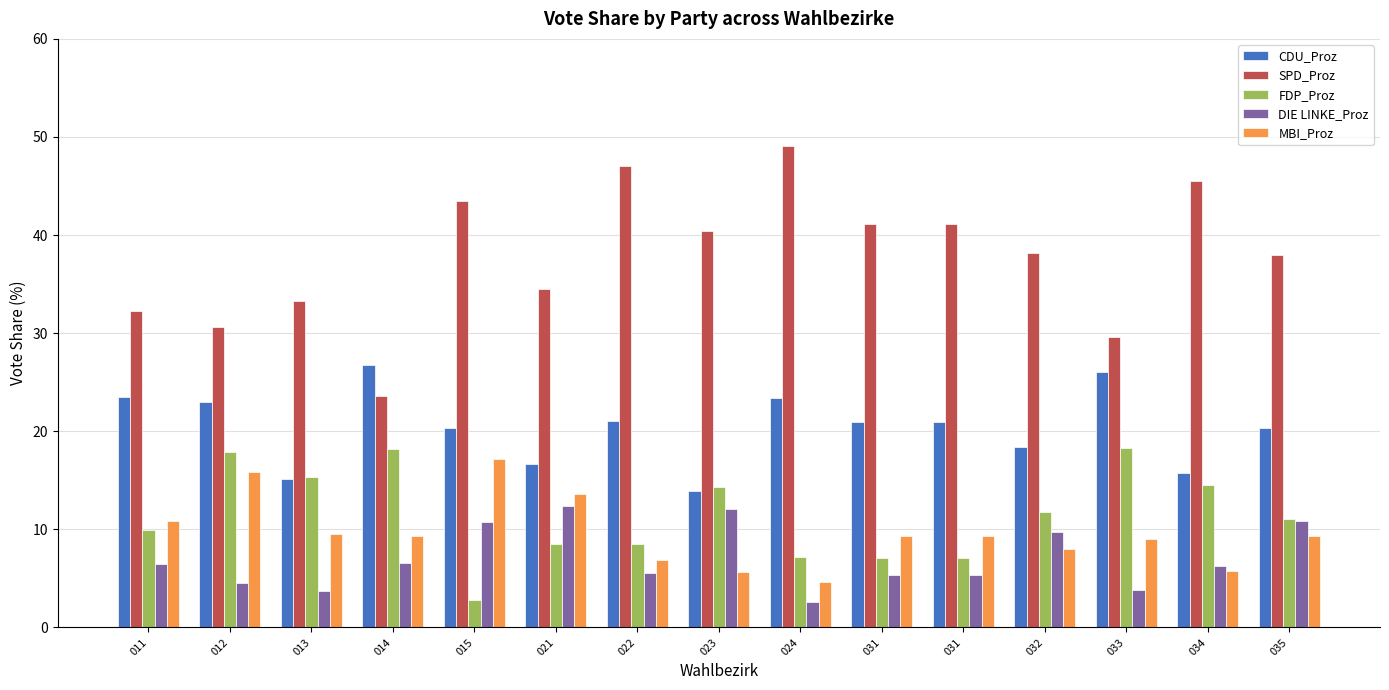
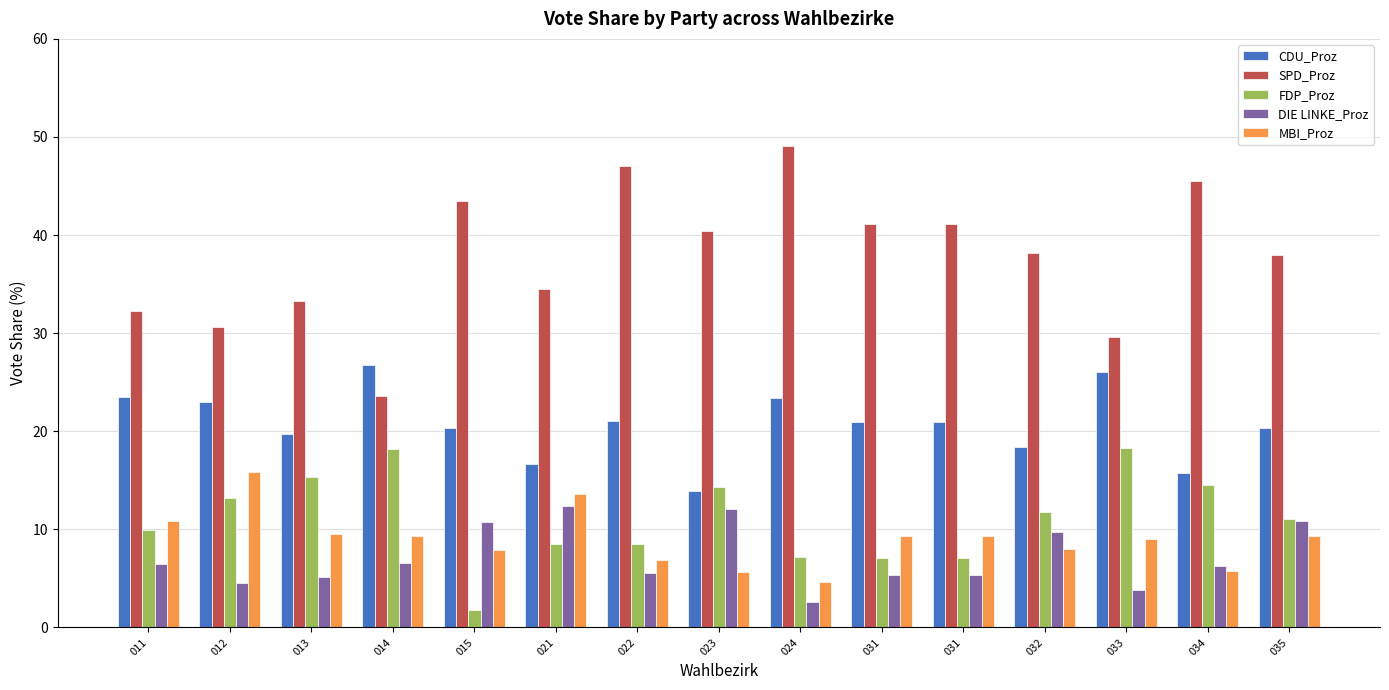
  {
    "CDU_Proz": {
      "011": 23,
      "012": 23,
-     "013": 15,
+     "013": 20,
      "014": 27,
      "015": 20,
      "021": 17,
      "022": 21,
      "023": 14,
      "024": 23,
      "032": 18,
      "033": 26,
      "034": 16,
      "035": 20
    },
    "SPD_Proz": {
      "011": 32,
      "012": 31,
      "013": 33,
      "014": 24,
      "015": 44,
      "021": 35,
      "022": 47,
      "023": 40,
      "024": 49,
      "032": 38,
      "033": 30,
      "034": 45,
      "035": 38
    },
    "FDP_Proz": {
      "011": 10,
-     "012": 18,
+     "012": 13,
      "013": 15,
      "014": 18,
-     "015": 3,
+     "015": 2,
      "021": 9,
      "022": 9,
      "023": 14,
      "024": 7,
      "032": 12,
      "033": 18,
      "034": 15,
      "035": 11
    },
    "DIE LINKE_Proz": {
      "011": 6,
      "012": 4,
-     "013": 4,
+     "013": 5,
      "014": 7,
      "015": 11,
      "021": 12,
      "022": 6,
      "023": 12,
      "024": 3,
      "032": 10,
      "033": 4,
      "034": 6,
      "035": 11
    },
    "MBI_Proz": {
      "011": 11,
      "012": 16,
      "013": 9,
      "014": 9,
-     "015": 17,
+     "015": 8,
      "021": 14,
      "022": 7,
      "023": 6,
      "024": 5,
      "032": 8,
      "033": 9,
      "034": 6,
      "035": 9
    }
  }
